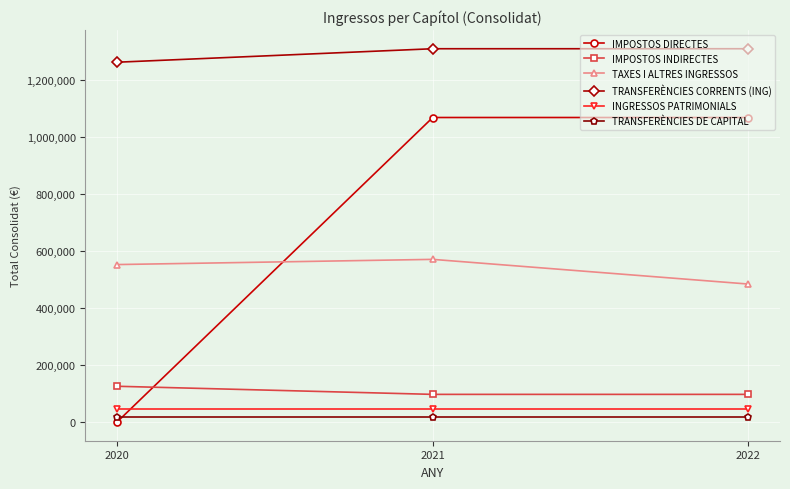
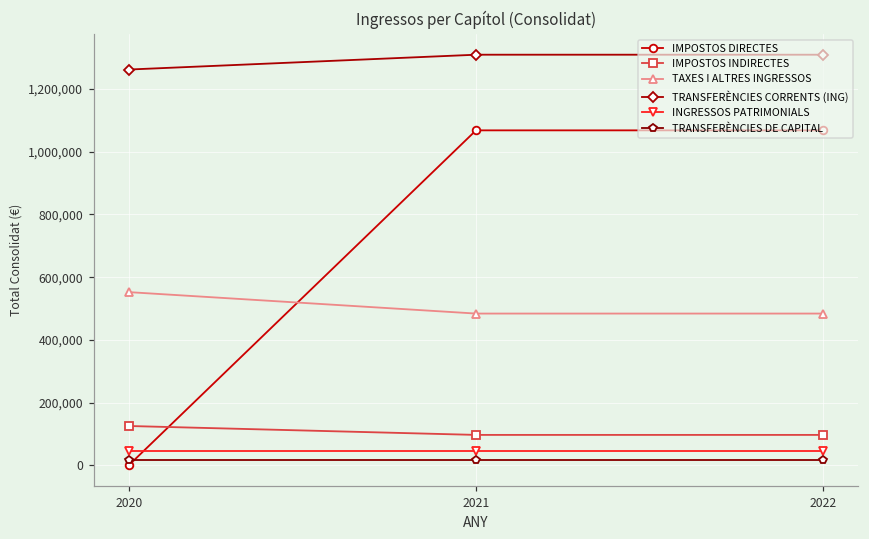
  {
    "TAXES I ALTRES INGRESSOS": {
      "2020": "550,000",
-     "2021": "570,000",
+     "2021": "480,000",
      "2022": "480,000"
    }
  }
